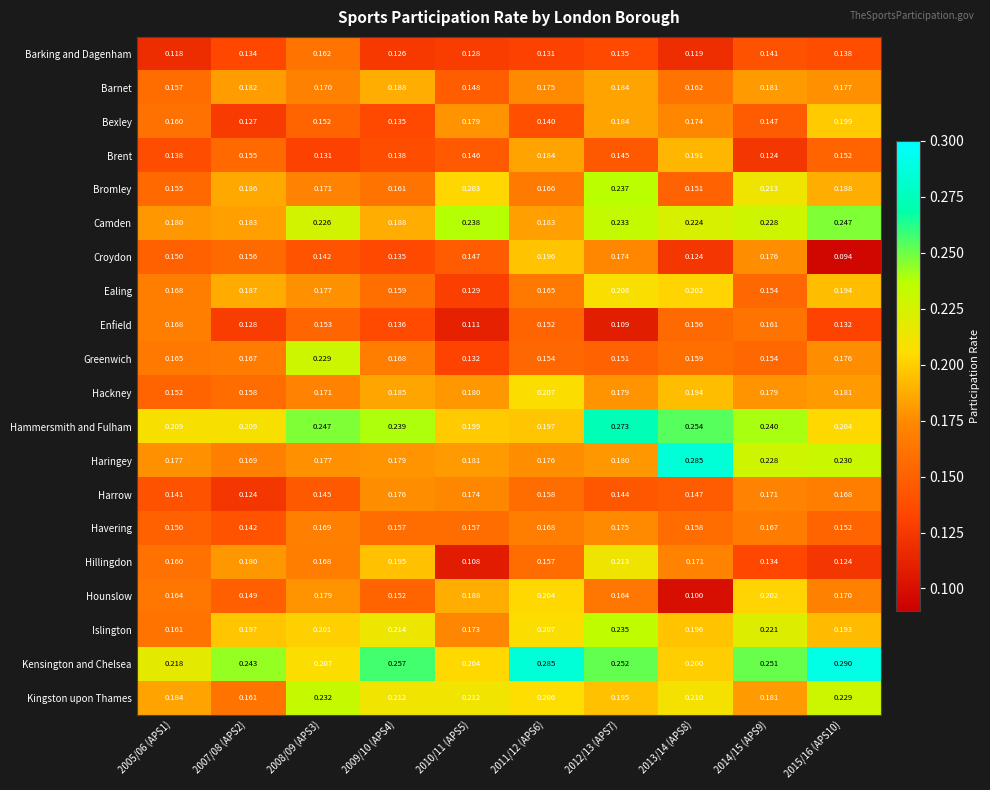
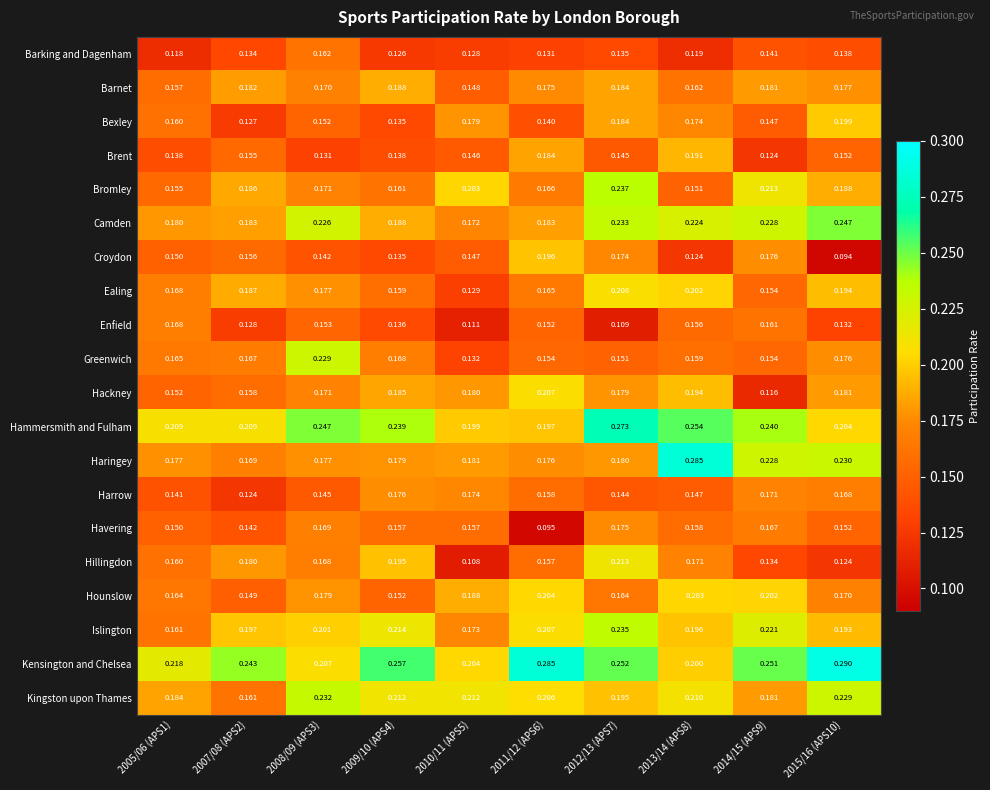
  {
    "Barking and Dagenham": {
      "2005/06 (APS1)": 0.118,
      "2007/08 (APS2)": 0.134,
      "2008/09 (APS3)": 0.162,
      "2009/10 (APS4)": 0.126,
      "2010/11 (APS5)": 0.128,
      "2011/12 (APS6)": 0.131,
      "2012/13 (APS7)": 0.135,
      "2013/14 (APS8)": 0.119,
      "2014/15 (APS9)": 0.141,
      "2015/16 (APS10)": 0.138
    },
    "Barnet": {
      "2005/06 (APS1)": 0.157,
      "2007/08 (APS2)": 0.182,
      "2008/09 (APS3)": 0.170,
      "2009/10 (APS4)": 0.188,
      "2010/11 (APS5)": 0.148,
      "2011/12 (APS6)": 0.175,
      "2012/13 (APS7)": 0.184,
      "2013/14 (APS8)": 0.162,
      "2014/15 (APS9)": 0.181,
      "2015/16 (APS10)": 0.177
    },
    "Bexley": {
      "2005/06 (APS1)": 0.160,
      "2007/08 (APS2)": 0.127,
      "2008/09 (APS3)": 0.152,
      "2009/10 (APS4)": 0.135,
      "2010/11 (APS5)": 0.179,
      "2011/12 (APS6)": 0.140,
      "2012/13 (APS7)": 0.184,
      "2013/14 (APS8)": 0.174,
      "2014/15 (APS9)": 0.147,
      "2015/16 (APS10)": 0.199
    },
    "Brent": {
      "2005/06 (APS1)": 0.138,
      "2007/08 (APS2)": 0.155,
      "2008/09 (APS3)": 0.131,
      "2009/10 (APS4)": 0.138,
      "2010/11 (APS5)": 0.146,
      "2011/12 (APS6)": 0.184,
      "2012/13 (APS7)": 0.145,
      "2013/14 (APS8)": 0.191,
      "2014/15 (APS9)": 0.124,
      "2015/16 (APS10)": 0.152
    },
    "Bromley": {
      "2005/06 (APS1)": 0.155,
      "2007/08 (APS2)": 0.186,
      "2008/09 (APS3)": 0.171,
      "2009/10 (APS4)": 0.161,
      "2010/11 (APS5)": 0.203,
      "2011/12 (APS6)": 0.166,
      "2012/13 (APS7)": 0.237,
      "2013/14 (APS8)": 0.151,
      "2014/15 (APS9)": 0.213,
      "2015/16 (APS10)": 0.188
    },
    "Camden": {
      "2005/06 (APS1)": 0.180,
      "2007/08 (APS2)": 0.183,
      "2008/09 (APS3)": 0.226,
      "2009/10 (APS4)": 0.188,
-     "2010/11 (APS5)": 0.238,
+     "2010/11 (APS5)": 0.172,
      "2011/12 (APS6)": 0.183,
      "2012/13 (APS7)": 0.233,
      "2013/14 (APS8)": 0.224,
      "2014/15 (APS9)": 0.228,
      "2015/16 (APS10)": 0.247
    },
    "Croydon": {
      "2005/06 (APS1)": 0.150,
      "2007/08 (APS2)": 0.156,
      "2008/09 (APS3)": 0.142,
      "2009/10 (APS4)": 0.135,
      "2010/11 (APS5)": 0.147,
      "2011/12 (APS6)": 0.196,
      "2012/13 (APS7)": 0.174,
      "2013/14 (APS8)": 0.124,
      "2014/15 (APS9)": 0.176,
      "2015/16 (APS10)": 0.094
    },
    "Ealing": {
      "2005/06 (APS1)": 0.168,
      "2007/08 (APS2)": 0.187,
      "2008/09 (APS3)": 0.177,
      "2009/10 (APS4)": 0.159,
      "2010/11 (APS5)": 0.129,
      "2011/12 (APS6)": 0.165,
      "2012/13 (APS7)": 0.208,
      "2013/14 (APS8)": 0.202,
      "2014/15 (APS9)": 0.154,
      "2015/16 (APS10)": 0.194
    },
    "Enfield": {
      "2005/06 (APS1)": 0.168,
      "2007/08 (APS2)": 0.128,
      "2008/09 (APS3)": 0.153,
      "2009/10 (APS4)": 0.136,
      "2010/11 (APS5)": 0.111,
      "2011/12 (APS6)": 0.152,
      "2012/13 (APS7)": 0.109,
      "2013/14 (APS8)": 0.156,
      "2014/15 (APS9)": 0.161,
      "2015/16 (APS10)": 0.132
    },
    "Greenwich": {
      "2005/06 (APS1)": 0.165,
      "2007/08 (APS2)": 0.167,
      "2008/09 (APS3)": 0.229,
      "2009/10 (APS4)": 0.168,
      "2010/11 (APS5)": 0.132,
      "2011/12 (APS6)": 0.154,
      "2012/13 (APS7)": 0.151,
      "2013/14 (APS8)": 0.159,
      "2014/15 (APS9)": 0.154,
      "2015/16 (APS10)": 0.176
    },
    "Hackney": {
      "2005/06 (APS1)": 0.152,
      "2007/08 (APS2)": 0.158,
      "2008/09 (APS3)": 0.171,
      "2009/10 (APS4)": 0.185,
      "2010/11 (APS5)": 0.180,
      "2011/12 (APS6)": 0.207,
      "2012/13 (APS7)": 0.179,
      "2013/14 (APS8)": 0.194,
-     "2014/15 (APS9)": 0.179,
+     "2014/15 (APS9)": 0.116,
      "2015/16 (APS10)": 0.181
    },
    "Hammersmith and Fulham": {
      "2005/06 (APS1)": 0.209,
      "2007/08 (APS2)": 0.209,
      "2008/09 (APS3)": 0.247,
      "2009/10 (APS4)": 0.239,
      "2010/11 (APS5)": 0.199,
      "2011/12 (APS6)": 0.197,
      "2012/13 (APS7)": 0.273,
      "2013/14 (APS8)": 0.254,
      "2014/15 (APS9)": 0.240,
      "2015/16 (APS10)": 0.204
    },
    "Haringey": {
      "2005/06 (APS1)": 0.177,
      "2007/08 (APS2)": 0.169,
      "2008/09 (APS3)": 0.177,
      "2009/10 (APS4)": 0.179,
      "2010/11 (APS5)": 0.181,
      "2011/12 (APS6)": 0.176,
      "2012/13 (APS7)": 0.180,
      "2013/14 (APS8)": 0.285,
      "2014/15 (APS9)": 0.228,
      "2015/16 (APS10)": 0.230
    },
    "Harrow": {
      "2005/06 (APS1)": 0.141,
      "2007/08 (APS2)": 0.124,
      "2008/09 (APS3)": 0.145,
      "2009/10 (APS4)": 0.176,
      "2010/11 (APS5)": 0.174,
      "2011/12 (APS6)": 0.158,
      "2012/13 (APS7)": 0.144,
      "2013/14 (APS8)": 0.147,
      "2014/15 (APS9)": 0.171,
      "2015/16 (APS10)": 0.168
    },
    "Havering": {
      "2005/06 (APS1)": 0.150,
      "2007/08 (APS2)": 0.142,
      "2008/09 (APS3)": 0.169,
      "2009/10 (APS4)": 0.157,
      "2010/11 (APS5)": 0.157,
-     "2011/12 (APS6)": 0.168,
+     "2011/12 (APS6)": 0.095,
      "2012/13 (APS7)": 0.175,
      "2013/14 (APS8)": 0.158,
      "2014/15 (APS9)": 0.167,
      "2015/16 (APS10)": 0.152
    },
    "Hillingdon": {
      "2005/06 (APS1)": 0.160,
      "2007/08 (APS2)": 0.180,
      "2008/09 (APS3)": 0.168,
      "2009/10 (APS4)": 0.195,
      "2010/11 (APS5)": 0.108,
      "2011/12 (APS6)": 0.157,
      "2012/13 (APS7)": 0.213,
      "2013/14 (APS8)": 0.171,
      "2014/15 (APS9)": 0.134,
      "2015/16 (APS10)": 0.124
    },
    "Hounslow": {
      "2005/06 (APS1)": 0.164,
      "2007/08 (APS2)": 0.149,
      "2008/09 (APS3)": 0.179,
      "2009/10 (APS4)": 0.152,
      "2010/11 (APS5)": 0.188,
      "2011/12 (APS6)": 0.204,
      "2012/13 (APS7)": 0.164,
-     "2013/14 (APS8)": 0.100,
+     "2013/14 (APS8)": 0.203,
      "2014/15 (APS9)": 0.202,
      "2015/16 (APS10)": 0.170
    },
    "Islington": {
      "2005/06 (APS1)": 0.161,
      "2007/08 (APS2)": 0.197,
      "2008/09 (APS3)": 0.201,
      "2009/10 (APS4)": 0.214,
      "2010/11 (APS5)": 0.173,
      "2011/12 (APS6)": 0.207,
      "2012/13 (APS7)": 0.235,
      "2013/14 (APS8)": 0.196,
      "2014/15 (APS9)": 0.221,
      "2015/16 (APS10)": 0.193
    },
    "Kensington and Chelsea": {
      "2005/06 (APS1)": 0.218,
      "2007/08 (APS2)": 0.243,
      "2008/09 (APS3)": 0.207,
      "2009/10 (APS4)": 0.257,
      "2010/11 (APS5)": 0.204,
      "2011/12 (APS6)": 0.285,
      "2012/13 (APS7)": 0.252,
      "2013/14 (APS8)": 0.200,
      "2014/15 (APS9)": 0.251,
      "2015/16 (APS10)": 0.290
    },
    "Kingston upon Thames": {
      "2005/06 (APS1)": 0.184,
      "2007/08 (APS2)": 0.161,
      "2008/09 (APS3)": 0.232,
      "2009/10 (APS4)": 0.212,
      "2010/11 (APS5)": 0.212,
      "2011/12 (APS6)": 0.206,
      "2012/13 (APS7)": 0.195,
      "2013/14 (APS8)": 0.210,
      "2014/15 (APS9)": 0.181,
      "2015/16 (APS10)": 0.229
    }
  }
